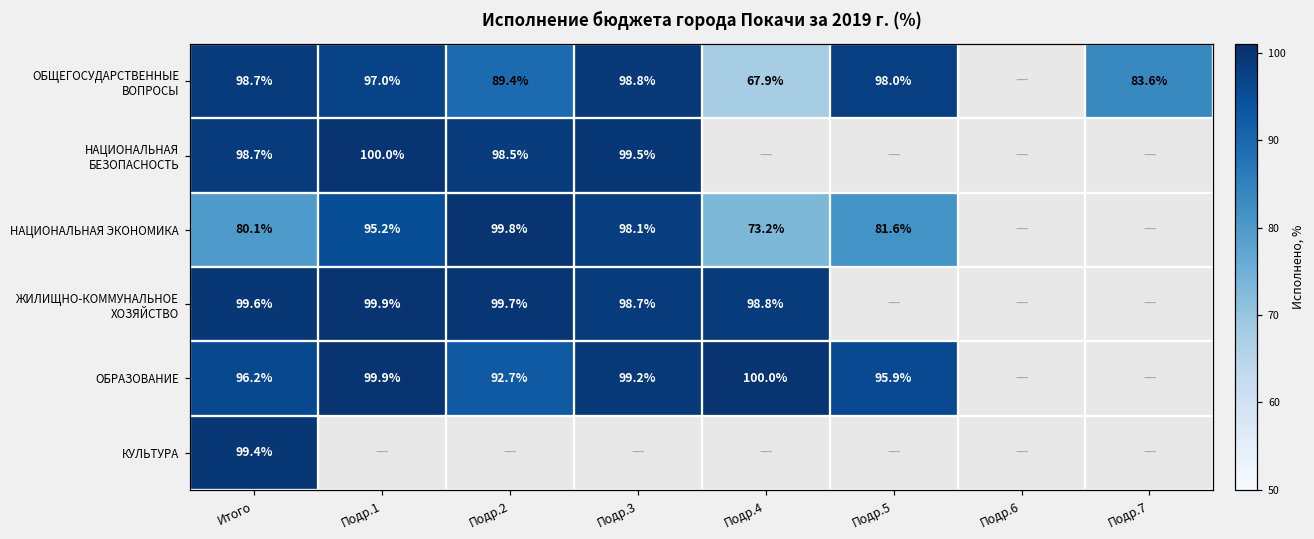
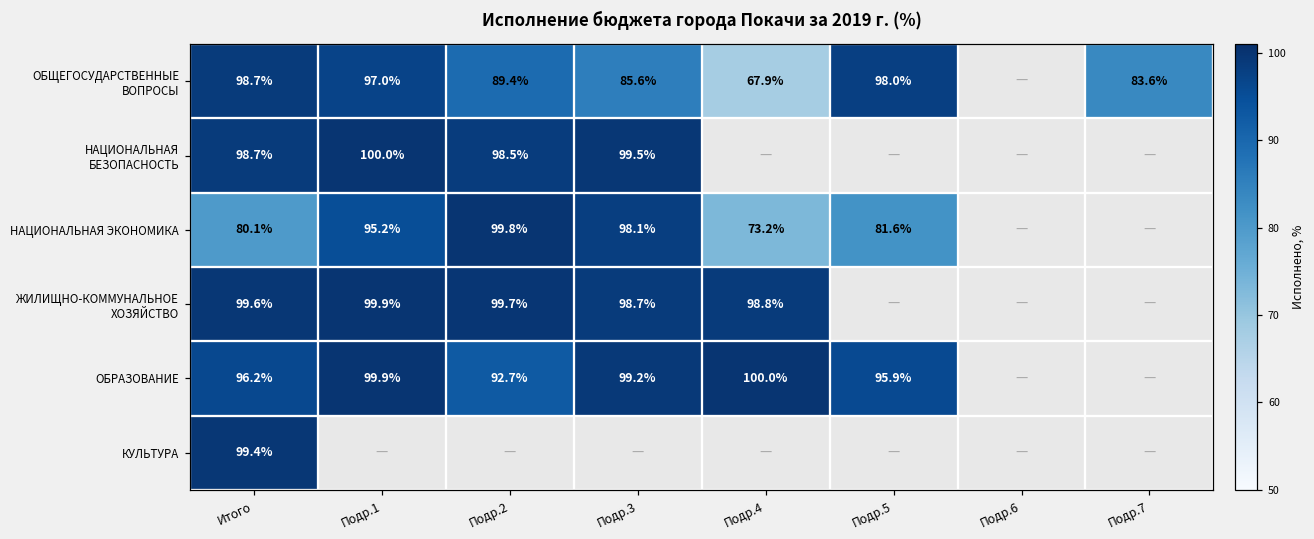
  {
    "ОБЩЕГОСУДАРСТВЕННЫЕ ВОПРОСЫ": {
      "Итого": "98.7%",
      "Подр.1": "97.0%",
      "Подр.2": "89.4%",
-     "Подр.3": "98.8%",
+     "Подр.3": "85.6%",
      "Подр.4": "67.9%",
      "Подр.5": "98.0%",
      "Подр.7": "83.6%"
    },
    "НАЦИОНАЛЬНАЯ БЕЗОПАСНОСТЬ": {
      "Итого": "98.7%",
      "Подр.1": "100.0%",
      "Подр.2": "98.5%",
      "Подр.3": "99.5%"
    },
    "НАЦИОНАЛЬНАЯ ЭКОНОМИКА": {
      "Итого": "80.1%",
      "Подр.1": "95.2%",
      "Подр.2": "99.8%",
      "Подр.3": "98.1%",
      "Подр.4": "73.2%",
      "Подр.5": "81.6%"
    },
    "ЖИЛИЩНО-КОММУНАЛЬНОЕ ХОЗЯЙСТВО": {
      "Итого": "99.6%",
      "Подр.1": "99.9%",
      "Подр.2": "99.7%",
      "Подр.3": "98.7%",
      "Подр.4": "98.8%"
    },
    "ОБРАЗОВАНИЕ": {
      "Итого": "96.2%",
      "Подр.1": "99.9%",
      "Подр.2": "92.7%",
      "Подр.3": "99.2%",
      "Подр.4": "100.0%",
      "Подр.5": "95.9%"
    },
    "КУЛЬТУРА": {
      "Итого": "99.4%"
    }
  }
